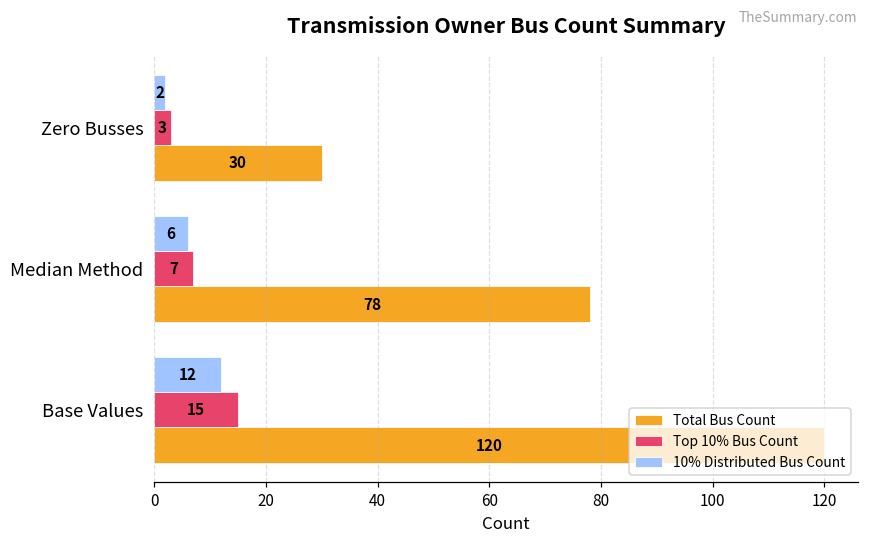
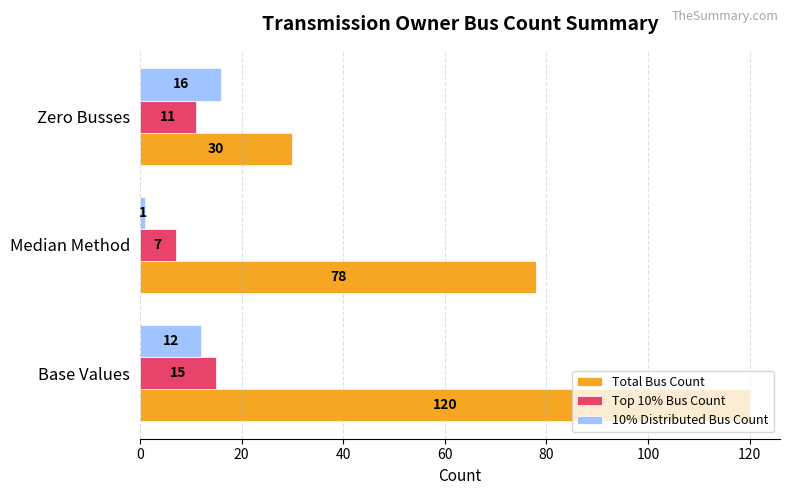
  {
    "Total Bus Count": {
      "Zero Busses": 30,
      "Median Method": 78
    },
    "Top 10% Bus Count": {
-     "Zero Busses": 3,
+     "Zero Busses": 11,
      "Median Method": 7,
      "Base Values": 15
    },
    "10% Distributed Bus Count": {
-     "Zero Busses": 2,
-     "Median Method": 6,
+     "Zero Busses": 16,
+     "Median Method": 1,
      "Base Values": 12
    }
  }
